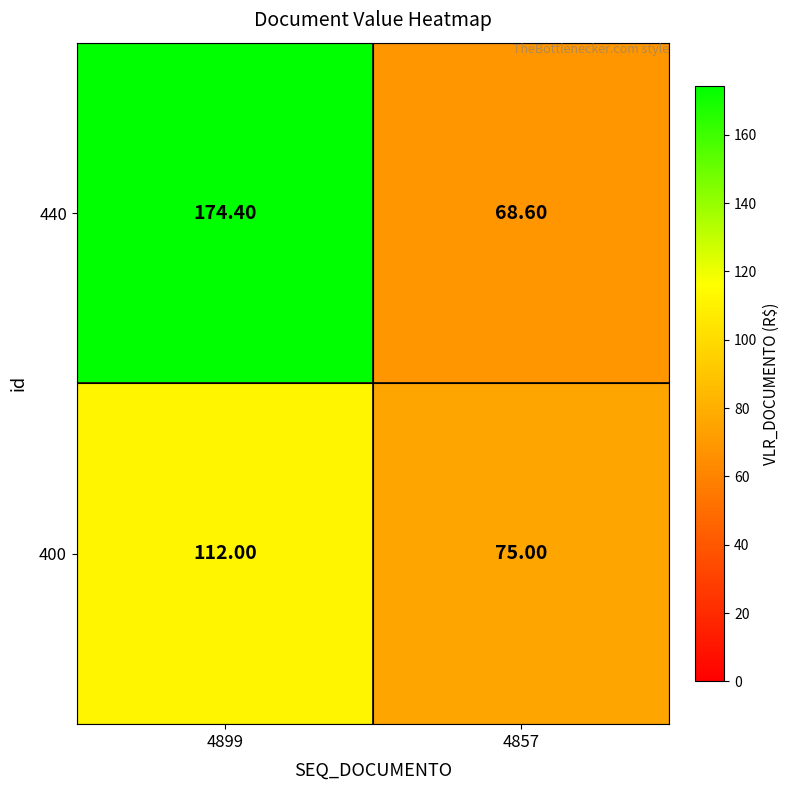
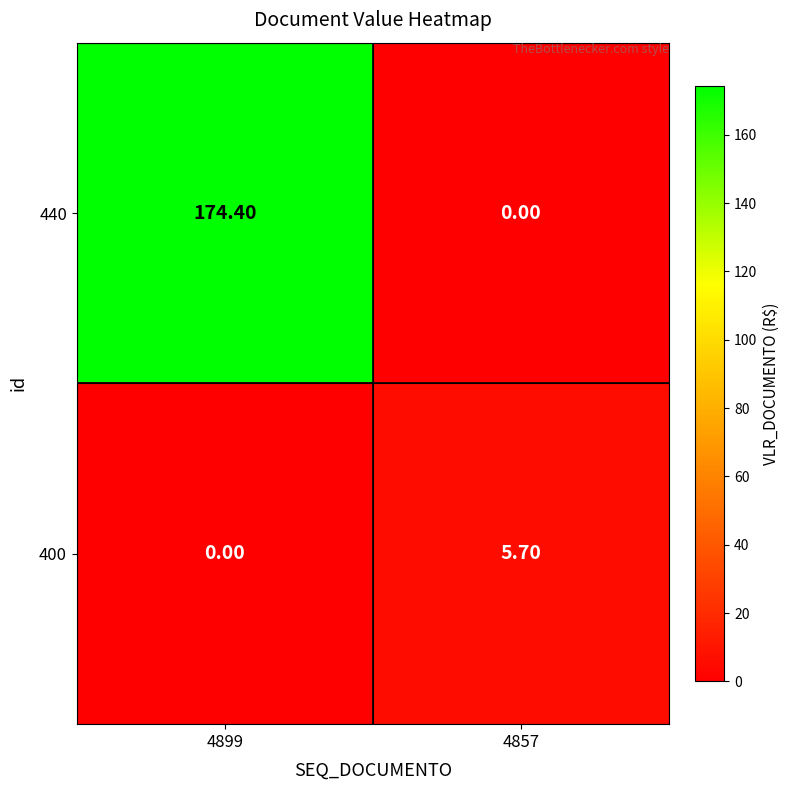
  {
    "440": {
      "4899": 174.40,
-     "4857": 68.60
+     "4857": 0.00
    },
    "400": {
-     "4899": 112.00,
-     "4857": 75.00
+     "4899": 0.00,
+     "4857": 5.70
    }
  }
